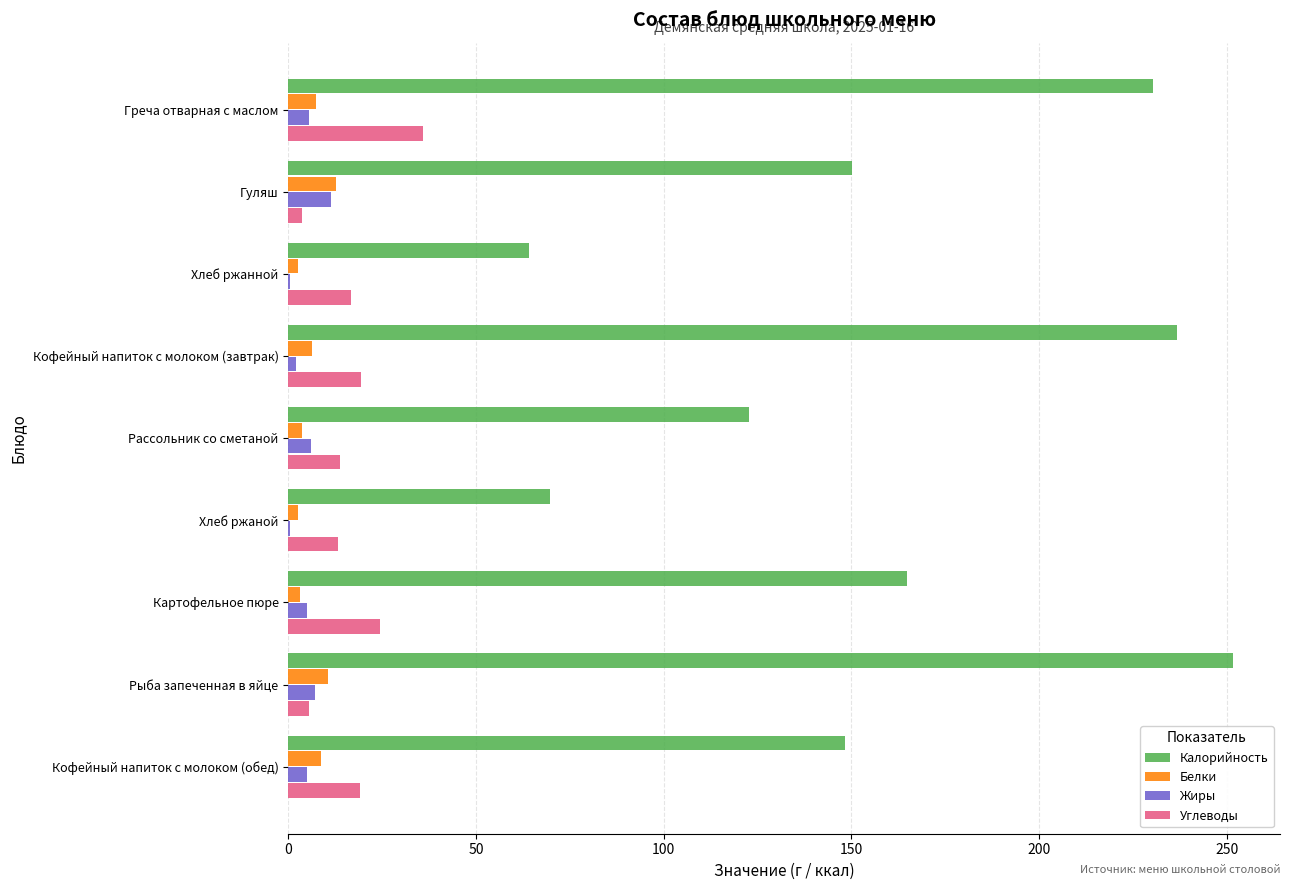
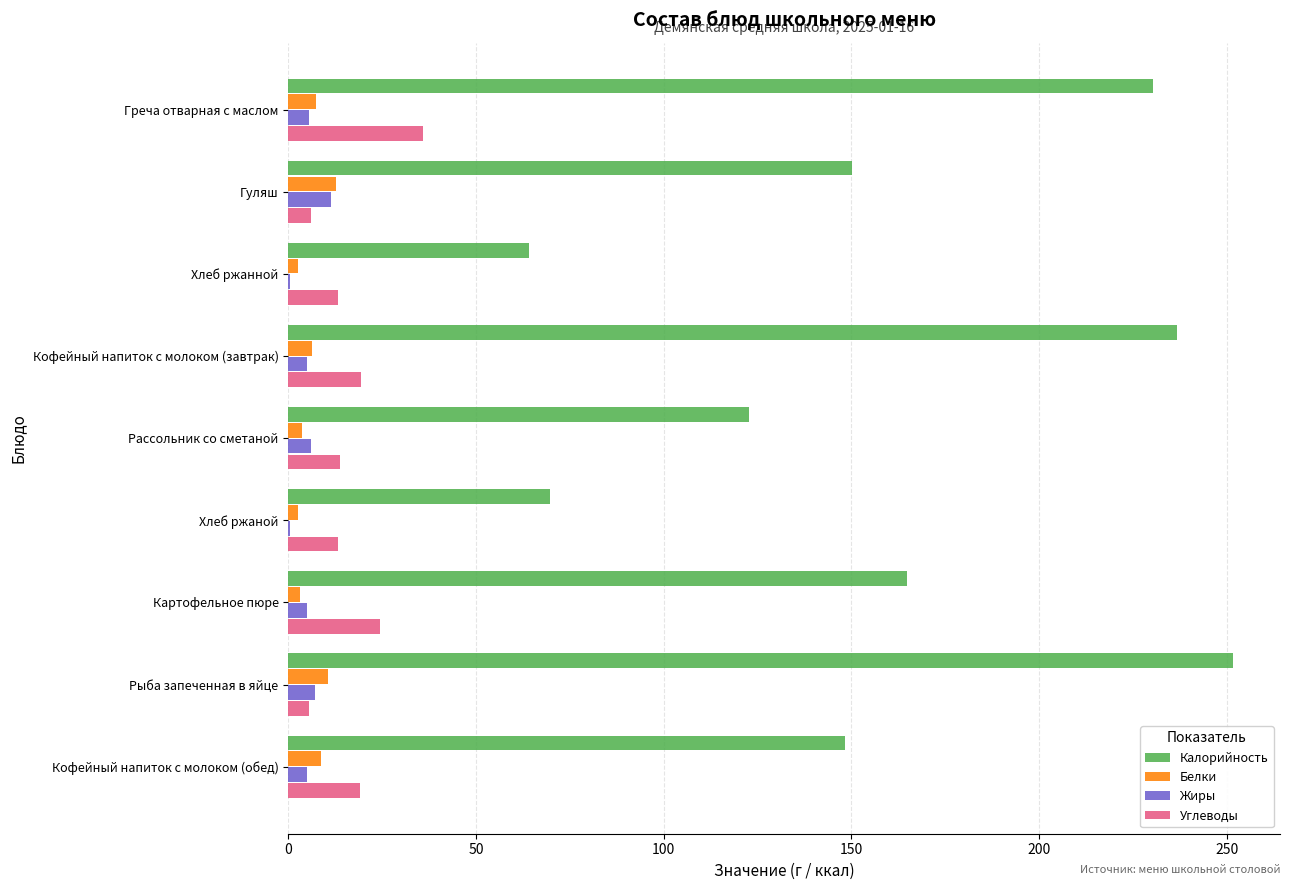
  {
    "Калорийность": {
      "Греча отварная с маслом": 230,
      "Гуляш": 150,
      "Хлеб ржанной": 64,
      "Кофейный напиток с молоком (завтрак)": 237,
      "Рассольник со сметаной": 123,
      "Хлеб ржаной": 70,
      "Картофельное пюре": 165,
      "Рыба запеченная в яйце": 252,
      "Кофейный напиток с молоком (обед)": 148
    },
    "Белки": {
      "Греча отварная с маслом": 7,
      "Гуляш": 13,
      "Хлеб ржанной": 3,
      "Кофейный напиток с молоком (завтрак)": 6,
      "Рассольник со сметаной": 4,
      "Хлеб ржаной": 3,
      "Картофельное пюре": 3,
      "Рыба запеченная в яйце": 11,
      "Кофейный напиток с молоком (обед)": 9
    },
    "Жиры": {
      "Греча отварная с маслом": 6,
      "Гуляш": 11,
-     "Кофейный напиток с молоком (завтрак)": 2,
+     "Кофейный напиток с молоком (завтрак)": 5,
      "Рассольник со сметаной": 6,
      "Картофельное пюре": 5,
      "Рыба запеченная в яйце": 7,
      "Кофейный напиток с молоком (обед)": 5
    },
    "Углеводы": {
      "Греча отварная с маслом": 36,
-     "Гуляш": 4,
-     "Хлеб ржанной": 17,
+     "Гуляш": 6,
+     "Хлеб ржанной": 13,
      "Кофейный напиток с молоком (завтрак)": 19,
      "Рассольник со сметаной": 14,
      "Хлеб ржаной": 13,
      "Картофельное пюре": 25,
      "Рыба запеченная в яйце": 6,
      "Кофейный напиток с молоком (обед)": 19
    }
  }
